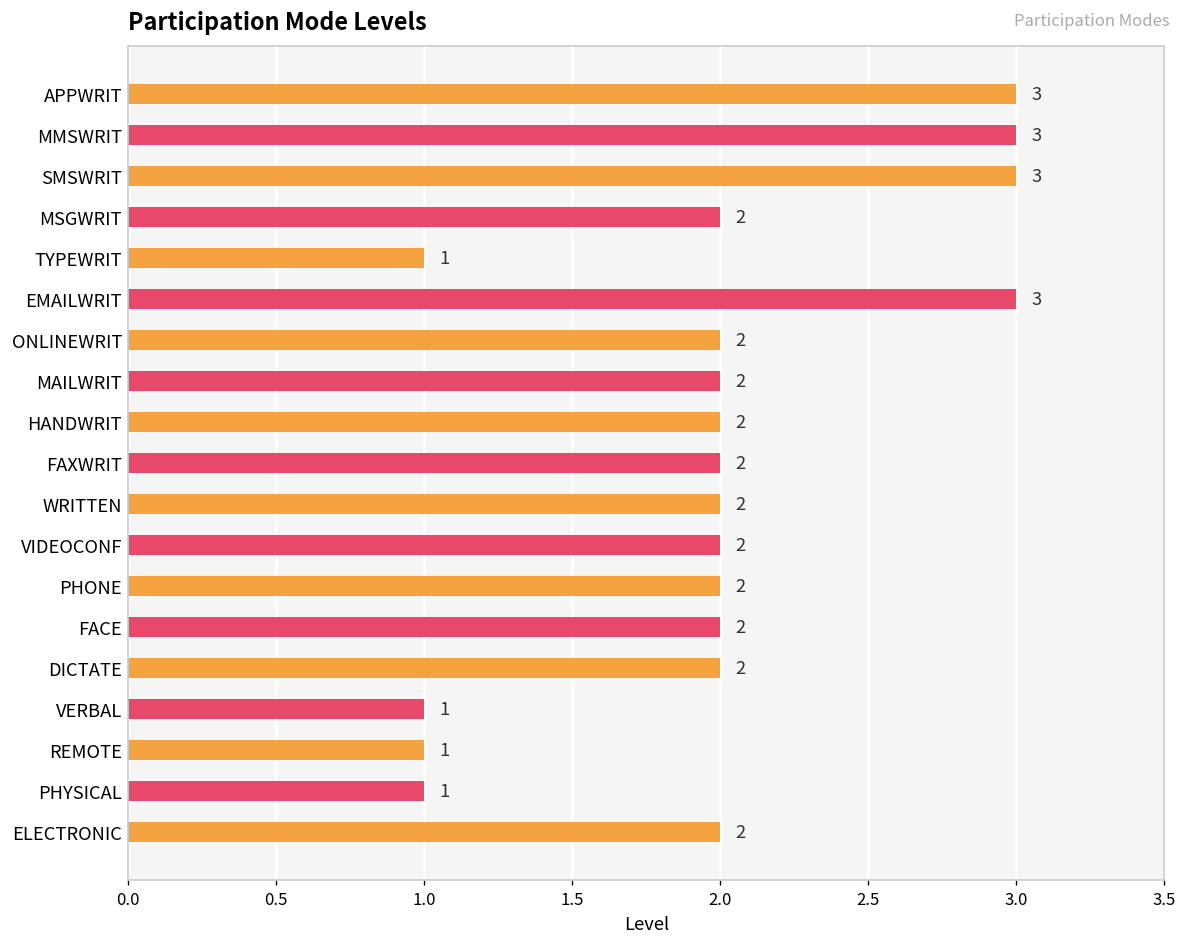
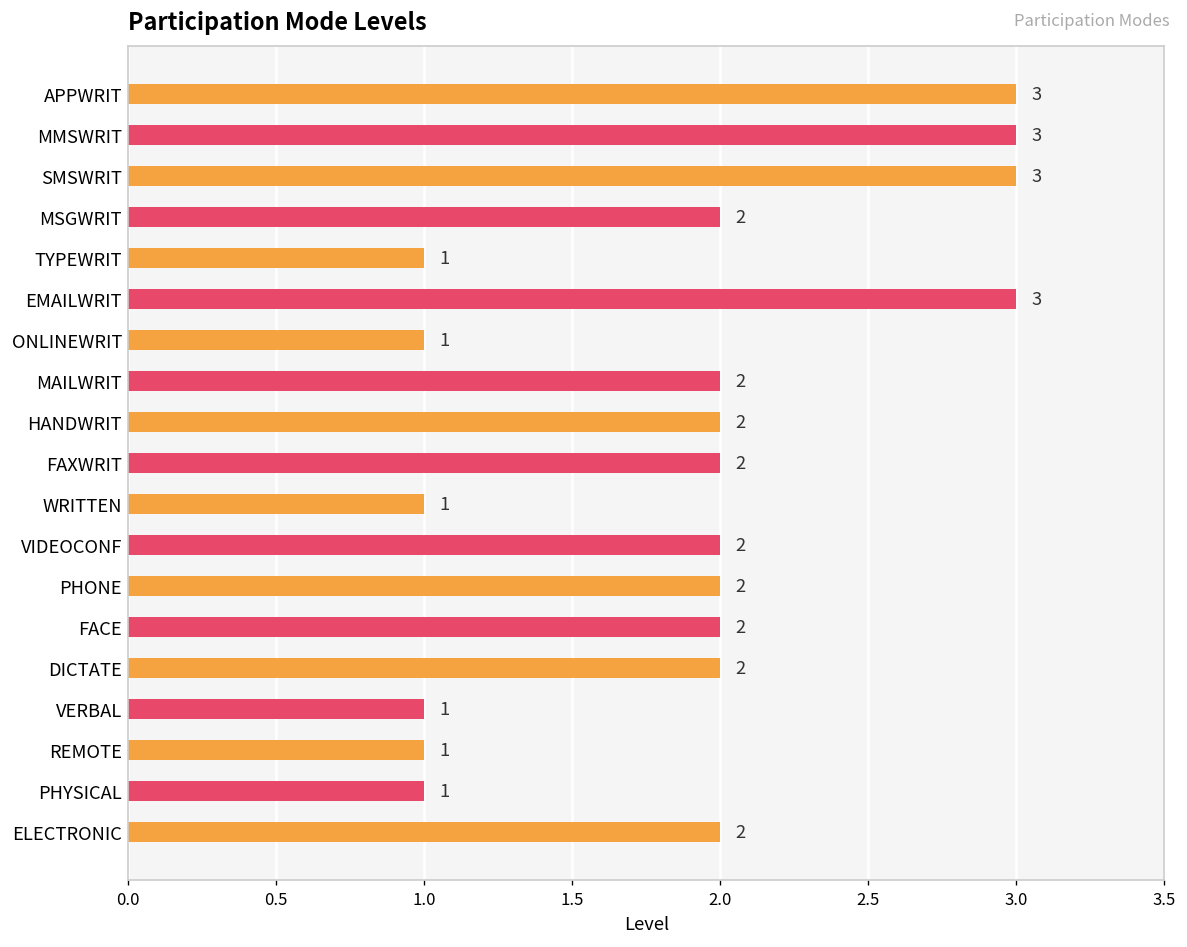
  {
    "APPWRIT": 3,
    "MMSWRIT": 3,
    "SMSWRIT": 3,
    "MSGWRIT": 2,
    "TYPEWRIT": 1,
    "EMAILWRIT": 3,
-   "ONLINEWRIT": 2,
+   "ONLINEWRIT": 1,
    "MAILWRIT": 2,
    "HANDWRIT": 2,
    "FAXWRIT": 2,
-   "WRITTEN": 2,
+   "WRITTEN": 1,
    "VIDEOCONF": 2,
    "PHONE": 2,
    "FACE": 2,
    "DICTATE": 2,
    "VERBAL": 1,
    "REMOTE": 1,
    "PHYSICAL": 1,
    "ELECTRONIC": 2
  }
